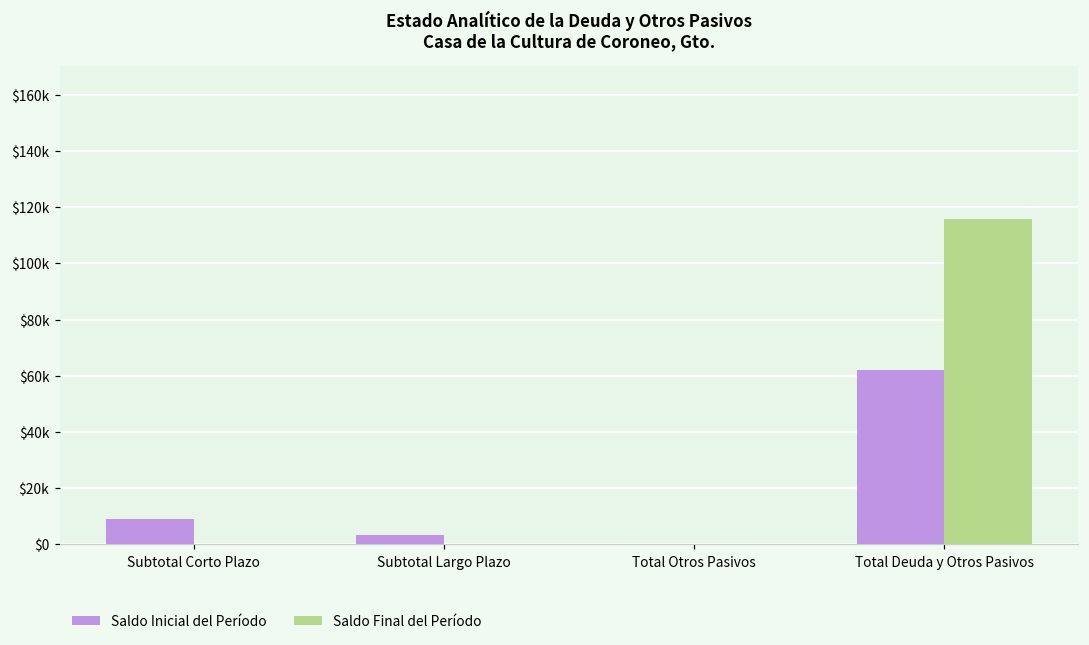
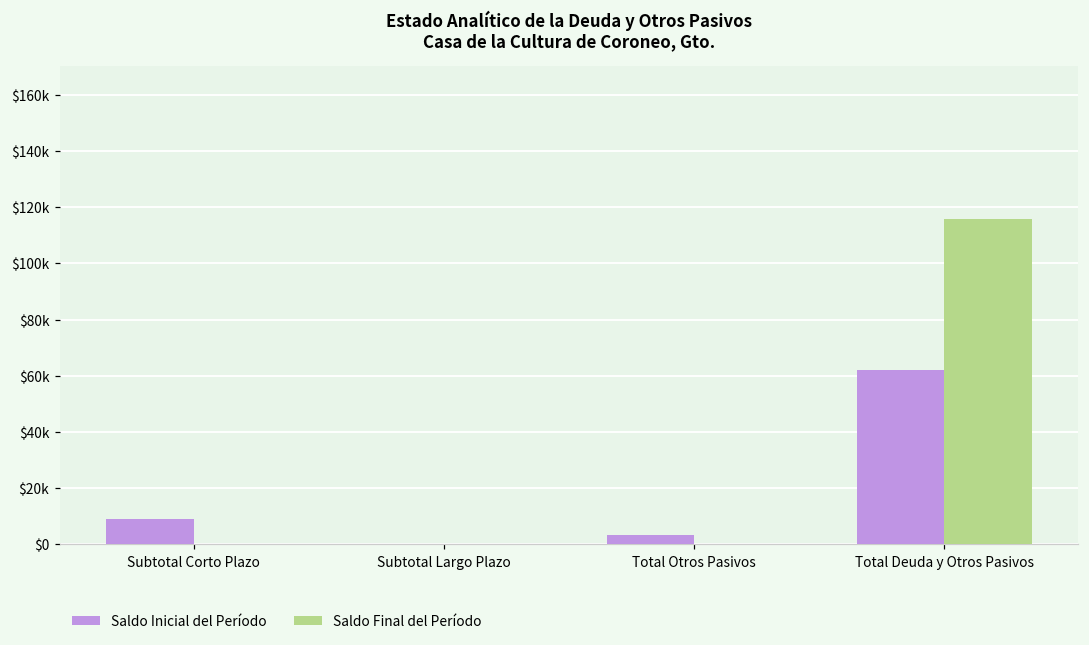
  {
    "Saldo Inicial del Período": {
      "Subtotal Corto Plazo": "$9000",
-     "Subtotal Largo Plazo": "$3000",
-     "Total Otros Pasivos": "$0",
+     "Subtotal Largo Plazo": "$0",
+     "Total Otros Pasivos": "$3000",
      "Total Deuda y Otros Pasivos": "$62000"
    },
    "Saldo Final del Período": {
      "Subtotal Corto Plazo": "$0",
      "Subtotal Largo Plazo": "$0",
      "Total Otros Pasivos": "$0",
      "Total Deuda y Otros Pasivos": "$116000"
    }
  }
